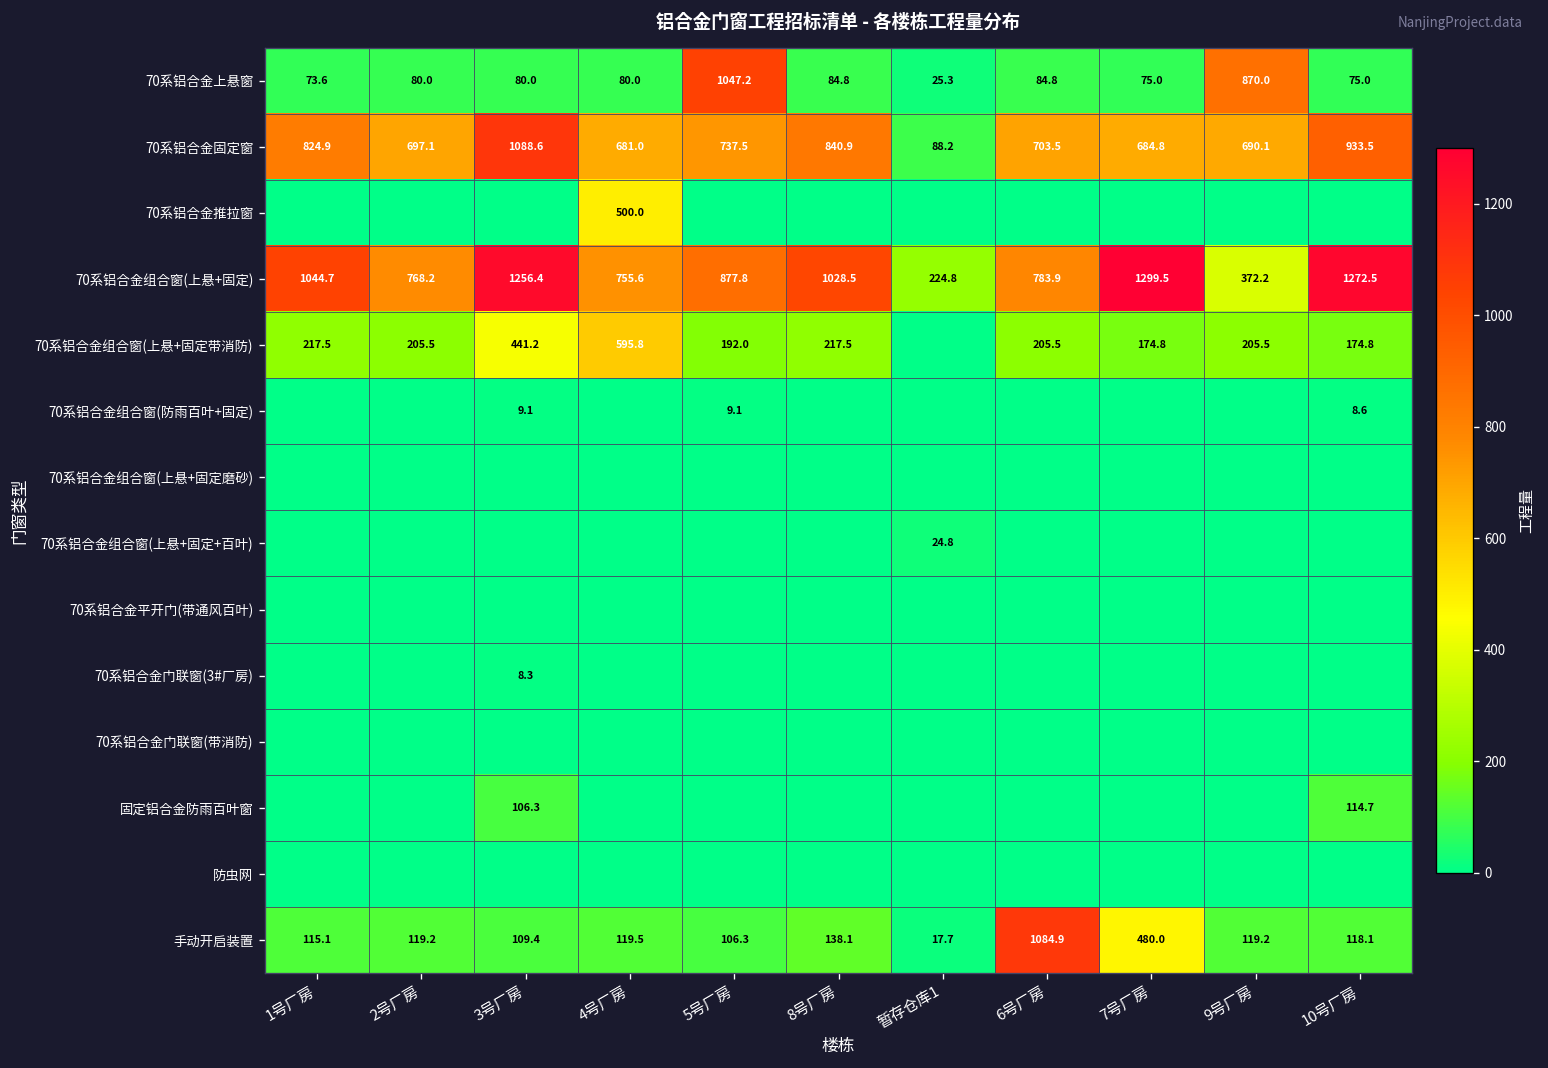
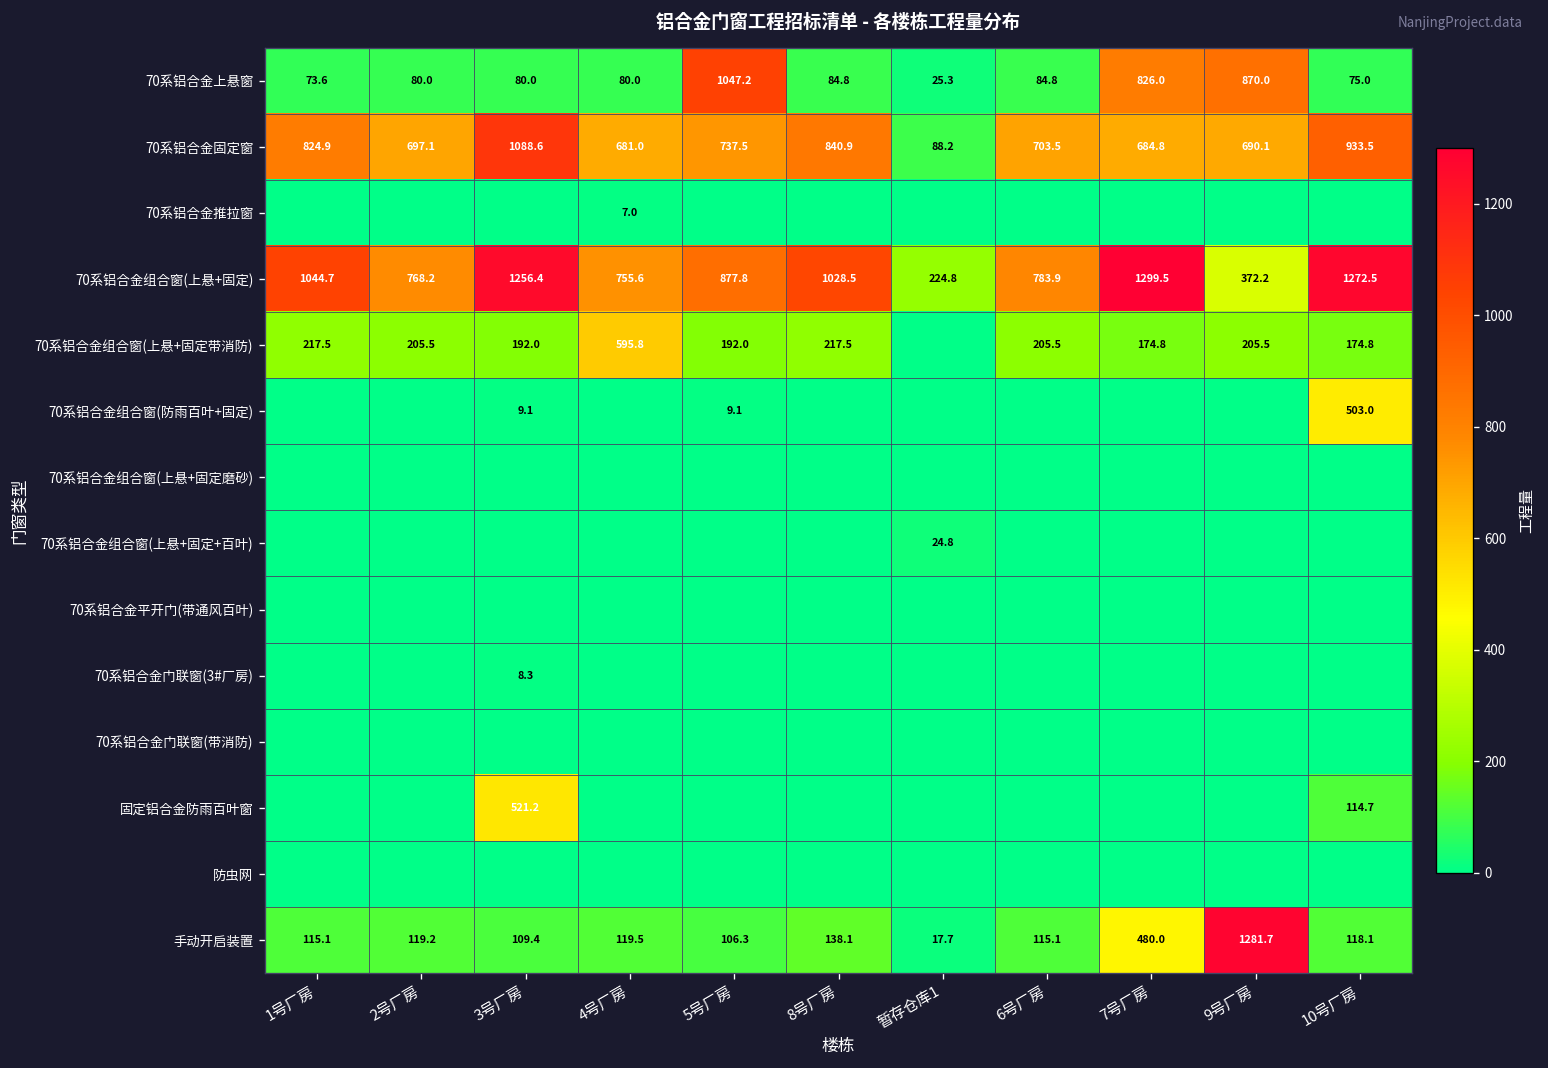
  {
    "70系铝合金上悬窗": {
      "1号厂房": 73.6,
      "2号厂房": 80.0,
      "3号厂房": 80.0,
      "4号厂房": 80.0,
      "5号厂房": 1047.2,
      "8号厂房": 84.8,
      "暂存仓库1": 25.3,
      "6号厂房": 84.8,
-     "7号厂房": 75.0,
+     "7号厂房": 826.0,
      "9号厂房": 870.0,
      "10号厂房": 75.0
    },
    "70系铝合金固定窗": {
      "1号厂房": 824.9,
      "2号厂房": 697.1,
      "3号厂房": 1088.6,
      "4号厂房": 681.0,
      "5号厂房": 737.5,
      "8号厂房": 840.9,
      "暂存仓库1": 88.2,
      "6号厂房": 703.5,
      "7号厂房": 684.8,
      "9号厂房": 690.1,
      "10号厂房": 933.5
    },
    "70系铝合金推拉窗": {
-     "4号厂房": 500.0
+     "4号厂房": 7.0
    },
    "70系铝合金组合窗(上悬+固定)": {
      "1号厂房": 1044.7,
      "2号厂房": 768.2,
      "3号厂房": 1256.4,
      "4号厂房": 755.6,
      "5号厂房": 877.8,
      "8号厂房": 1028.5,
      "暂存仓库1": 224.8,
      "6号厂房": 783.9,
      "7号厂房": 1299.5,
      "9号厂房": 372.2,
      "10号厂房": 1272.5
    },
    "70系铝合金组合窗(上悬+固定带消防)": {
      "1号厂房": 217.5,
      "2号厂房": 205.5,
-     "3号厂房": 441.2,
+     "3号厂房": 192.0,
      "4号厂房": 595.8,
      "5号厂房": 192.0,
      "8号厂房": 217.5,
      "6号厂房": 205.5,
      "7号厂房": 174.8,
      "9号厂房": 205.5,
      "10号厂房": 174.8
    },
    "70系铝合金组合窗(防雨百叶+固定)": {
      "3号厂房": 9.1,
      "5号厂房": 9.1,
-     "10号厂房": 8.6
+     "10号厂房": 503.0
    },
    "70系铝合金组合窗(上悬+固定+百叶)": {
      "暂存仓库1": 24.8
    },
    "70系铝合金门联窗(3#厂房)": {
      "3号厂房": 8.3
    },
    "固定铝合金防雨百叶窗": {
-     "3号厂房": 106.3,
+     "3号厂房": 521.2,
      "10号厂房": 114.7
    },
    "手动开启装置": {
      "1号厂房": 115.1,
      "2号厂房": 119.2,
      "3号厂房": 109.4,
      "4号厂房": 119.5,
      "5号厂房": 106.3,
      "8号厂房": 138.1,
      "暂存仓库1": 17.7,
-     "6号厂房": 1084.9,
+     "6号厂房": 115.1,
      "7号厂房": 480.0,
-     "9号厂房": 119.2,
+     "9号厂房": 1281.7,
      "10号厂房": 118.1
    }
  }
